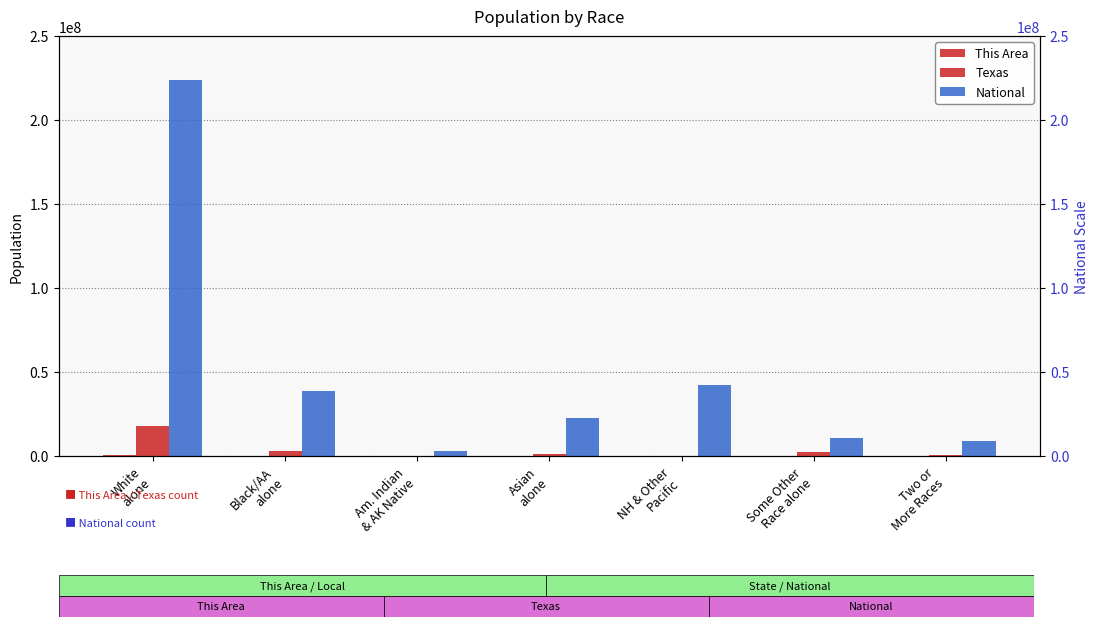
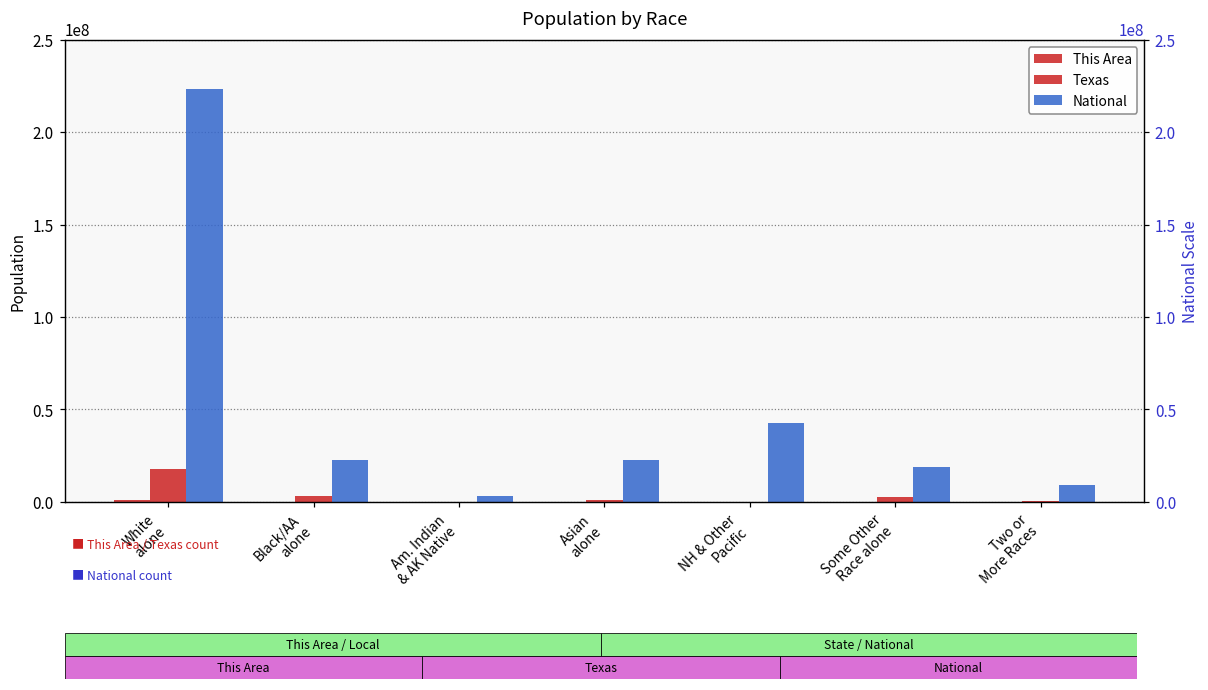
  {
    "National": {
      "White alone": 224000000,
-     "Black/AA alone": 39000000,
+     "Black/AA alone": 22000000,
      "Am. Indian & AK Native": 3000000,
      "Asian alone": 23000000,
      "NH & Other Pacific": 42000000,
-     "Some Other Race alone": 11000000,
+     "Some Other Race alone": 19000000,
      "Two or More Races": 9000000
    }
  }
